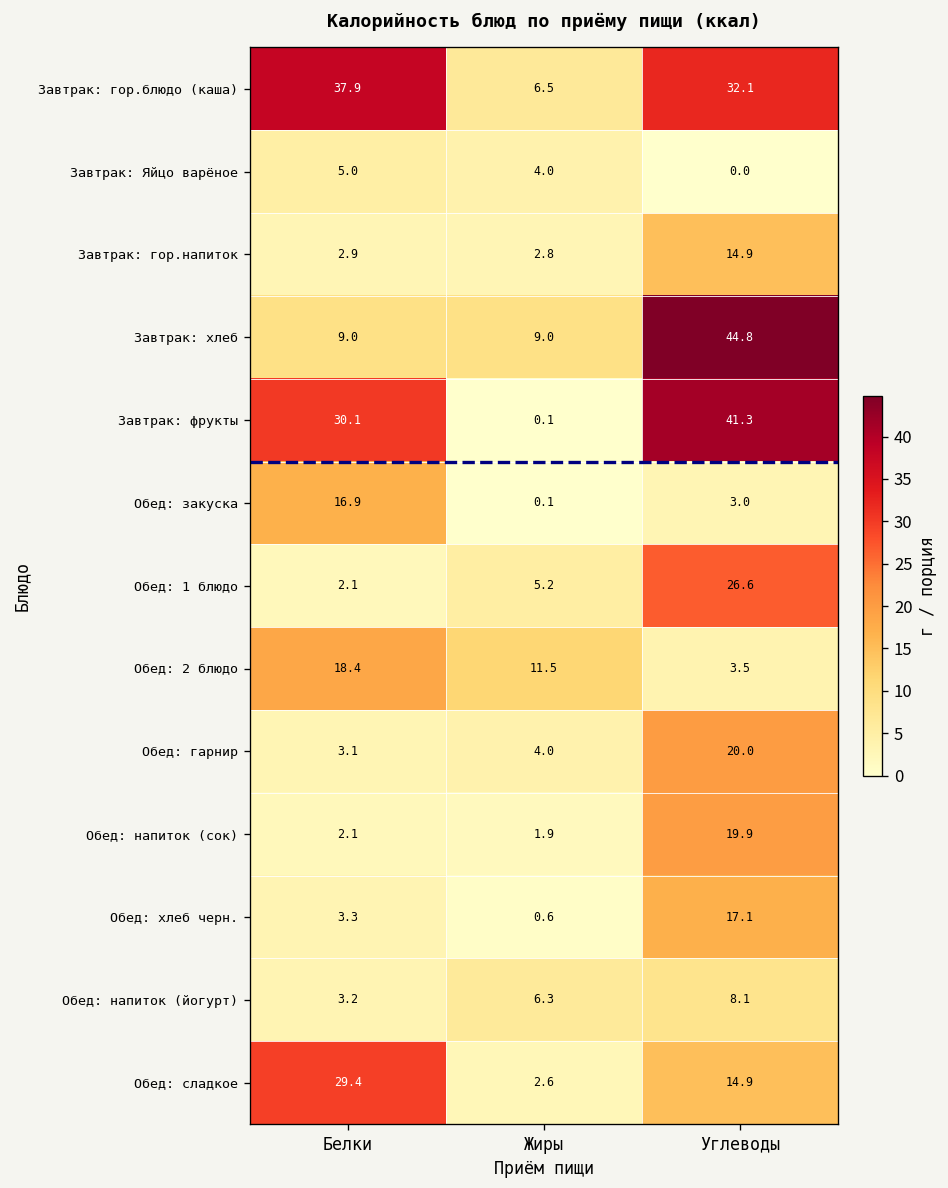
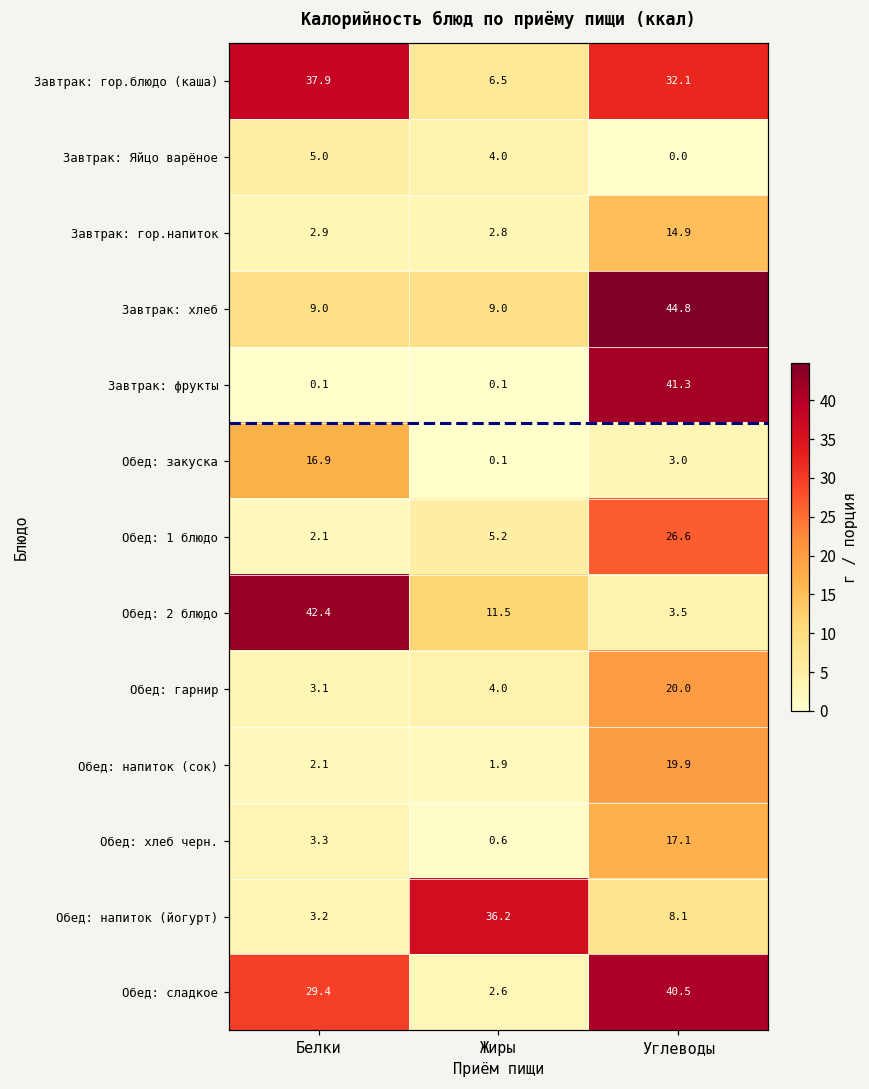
  {
    "Завтрак: гор.блюдо (каша)": {
      "Белки": 37.9,
      "Жиры": 6.5,
      "Углеводы": 32.1
    },
    "Завтрак: Яйцо варёное": {
      "Белки": 5.0,
      "Жиры": 4.0,
      "Углеводы": 0.0
    },
    "Завтрак: гор.напиток": {
      "Белки": 2.9,
      "Жиры": 2.8,
      "Углеводы": 14.9
    },
    "Завтрак: хлеб": {
      "Белки": 9.0,
      "Жиры": 9.0,
      "Углеводы": 44.8
    },
    "Завтрак: фрукты": {
-     "Белки": 30.1,
+     "Белки": 0.1,
      "Жиры": 0.1,
      "Углеводы": 41.3
    },
    "Обед: закуска": {
      "Белки": 16.9,
      "Жиры": 0.1,
      "Углеводы": 3.0
    },
    "Обед: 1 блюдо": {
      "Белки": 2.1,
      "Жиры": 5.2,
      "Углеводы": 26.6
    },
    "Обед: 2 блюдо": {
-     "Белки": 18.4,
+     "Белки": 42.4,
      "Жиры": 11.5,
      "Углеводы": 3.5
    },
    "Обед: гарнир": {
      "Белки": 3.1,
      "Жиры": 4.0,
      "Углеводы": 20.0
    },
    "Обед: напиток (сок)": {
      "Белки": 2.1,
      "Жиры": 1.9,
      "Углеводы": 19.9
    },
    "Обед: хлеб черн.": {
      "Белки": 3.3,
      "Жиры": 0.6,
      "Углеводы": 17.1
    },
    "Обед: напиток (йогурт)": {
      "Белки": 3.2,
-     "Жиры": 6.3,
+     "Жиры": 36.2,
      "Углеводы": 8.1
    },
    "Обед: сладкое": {
      "Белки": 29.4,
      "Жиры": 2.6,
-     "Углеводы": 14.9
+     "Углеводы": 40.5
    }
  }
